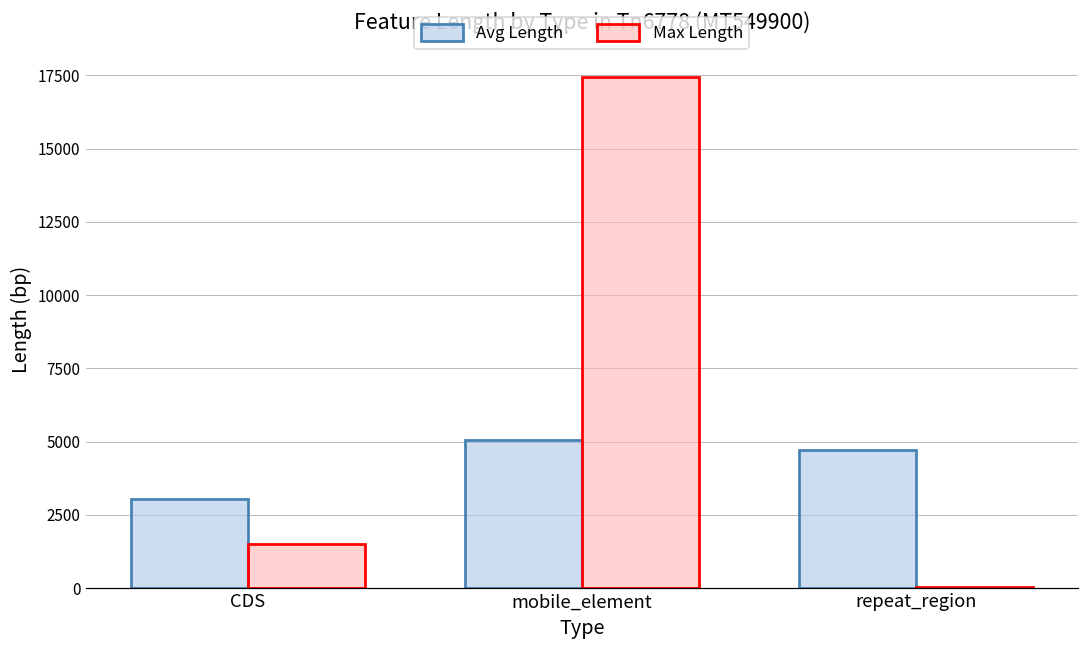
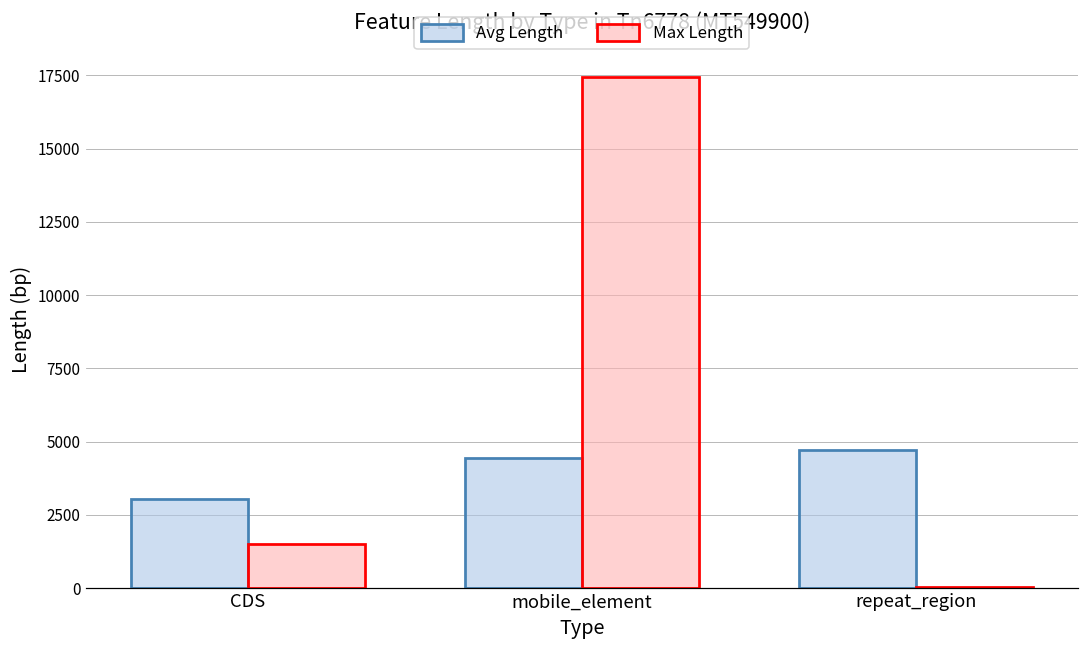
  {
    "Avg Length": {
      "CDS": 3100,
-     "mobile_element": 5000,
+     "mobile_element": 4400,
      "repeat_region": 4700
    },
    "Max Length": {
      "CDS": 1500,
      "mobile_element": 17400
    }
  }
